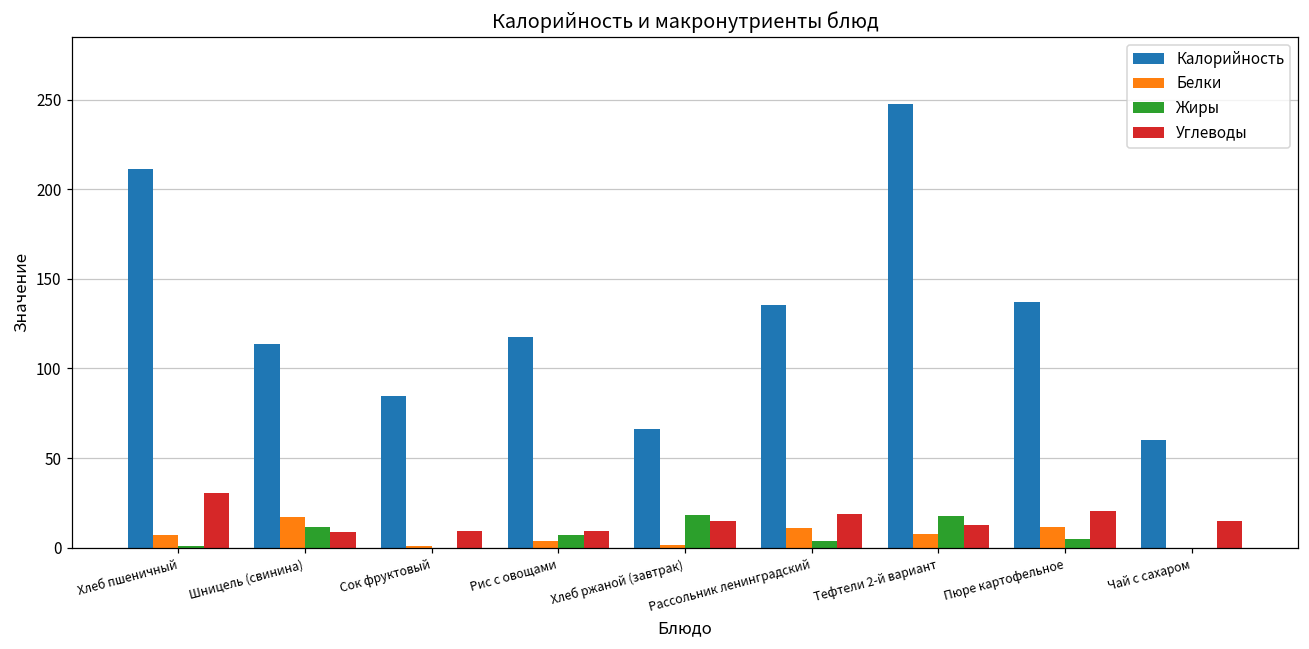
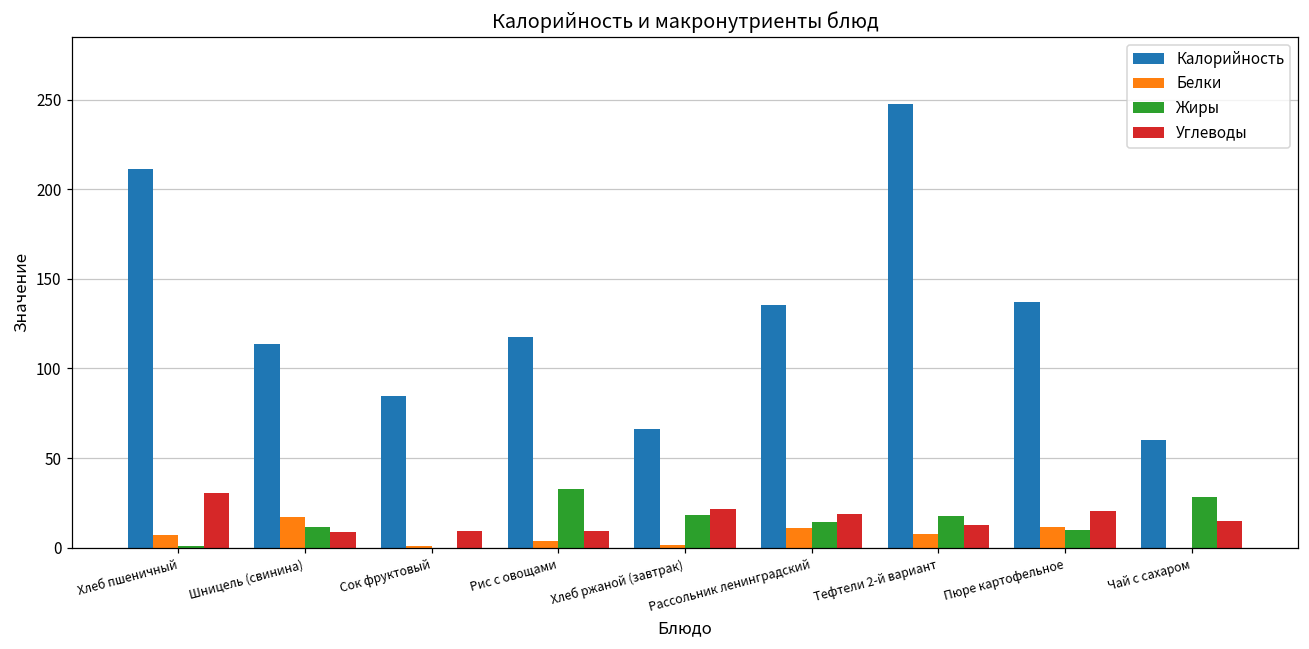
  {
    "Калорийность": {
      "Хлеб пшеничный": 211,
      "Шницель (свинина)": 114,
      "Сок фруктовый": 85,
      "Рис с овощами": 118,
      "Хлеб ржаной (завтрак)": 66,
      "Рассольник ленинградский": 135,
      "Тефтели 2-й вариант": 248,
      "Пюре картофельное": 137,
      "Чай с сахаром": 60
    },
    "Белки": {
      "Хлеб пшеничный": 7,
      "Шницель (свинина)": 17,
      "Рис с овощами": 4,
      "Рассольник ленинградский": 11,
      "Тефтели 2-й вариант": 8,
      "Пюре картофельное": 12
    },
    "Жиры": {
      "Шницель (свинина)": 11,
      "Сок фруктовый": 0,
-     "Рис с овощами": 7,
+     "Рис с овощами": 33,
      "Хлеб ржаной (завтрак)": 18,
-     "Рассольник ленинградский": 4,
+     "Рассольник ленинградский": 14,
      "Тефтели 2-й вариант": 18,
-     "Пюре картофельное": 5,
-     "Чай с сахаром": 0
+     "Пюре картофельное": 10,
+     "Чай с сахаром": 28
    },
    "Углеводы": {
      "Хлеб пшеничный": 31,
      "Шницель (свинина)": 9,
      "Сок фруктовый": 9,
      "Рис с овощами": 10,
-     "Хлеб ржаной (завтрак)": 15,
+     "Хлеб ржаной (завтрак)": 22,
      "Рассольник ленинградский": 19,
      "Тефтели 2-й вариант": 13,
      "Пюре картофельное": 21,
      "Чай с сахаром": 15
    }
  }
